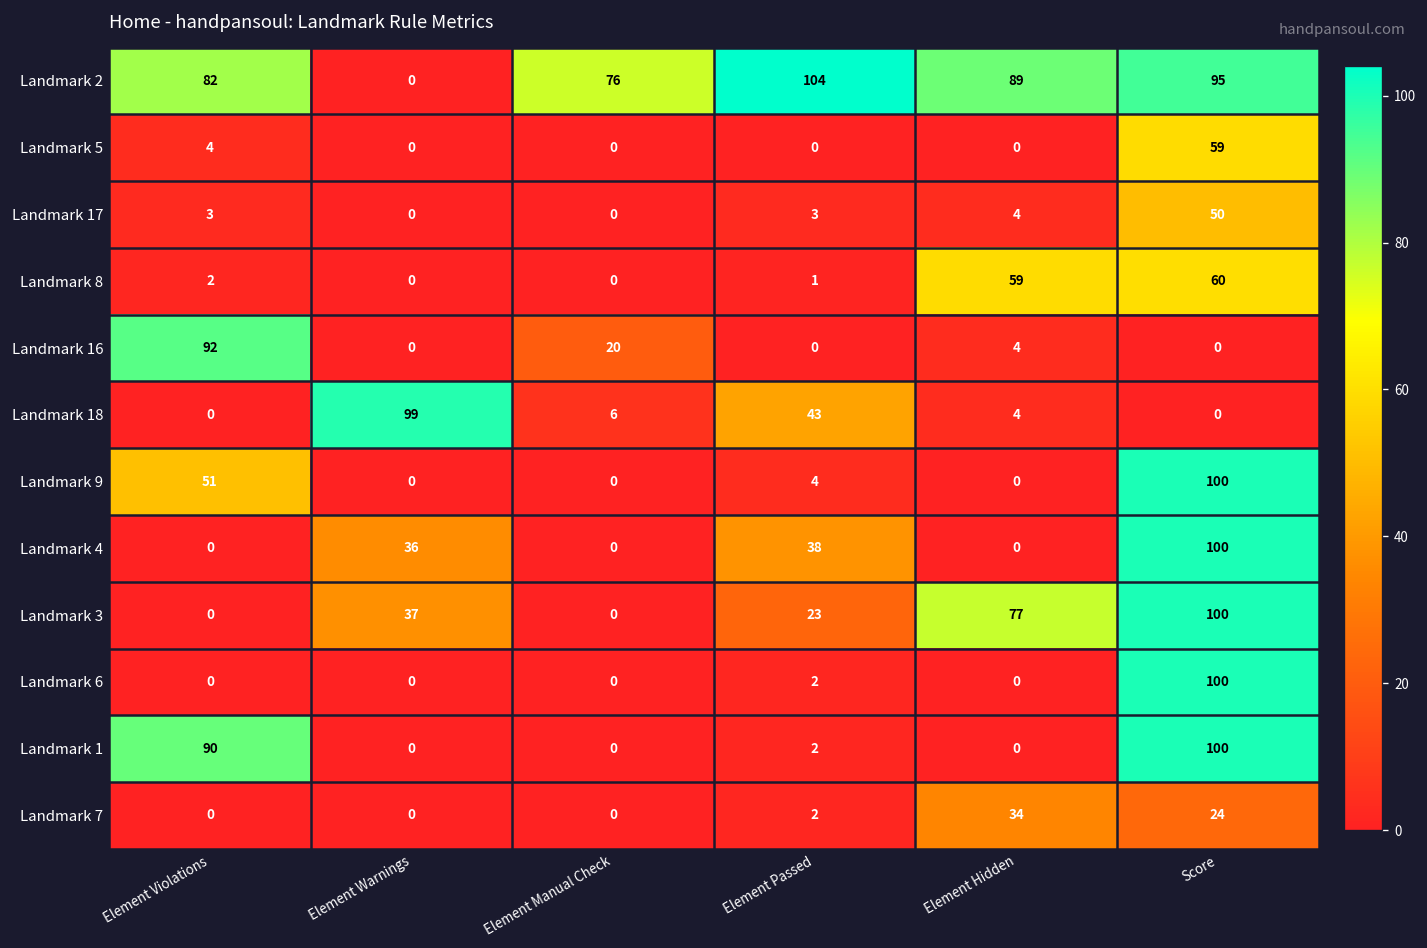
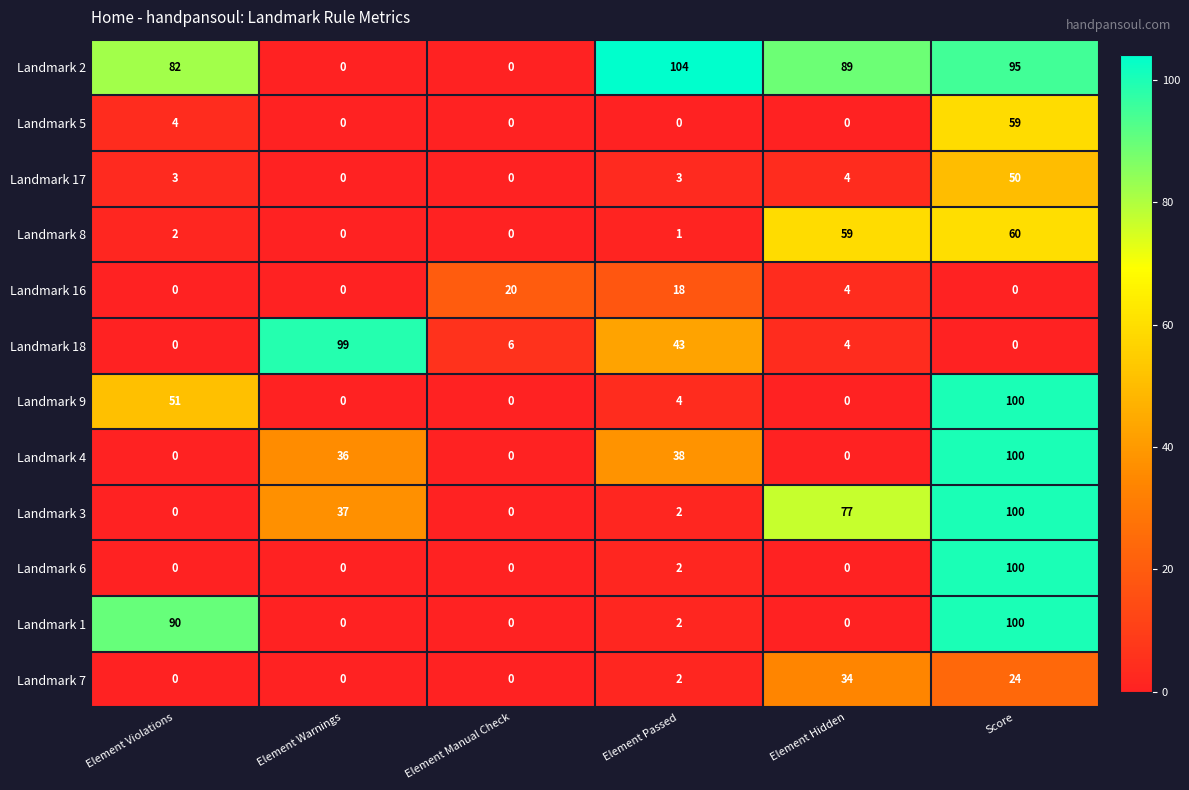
  {
    "Landmark 2": {
      "Element Violations": 82,
      "Element Warnings": 0,
-     "Element Manual Check": 76,
+     "Element Manual Check": 0,
      "Element Passed": 104,
      "Element Hidden": 89,
      "Score": 95
    },
    "Landmark 5": {
      "Element Violations": 4,
      "Element Warnings": 0,
      "Element Manual Check": 0,
      "Element Passed": 0,
      "Element Hidden": 0,
      "Score": 59
    },
    "Landmark 17": {
      "Element Violations": 3,
      "Element Warnings": 0,
      "Element Manual Check": 0,
      "Element Passed": 3,
      "Element Hidden": 4,
      "Score": 50
    },
    "Landmark 8": {
      "Element Violations": 2,
      "Element Warnings": 0,
      "Element Manual Check": 0,
      "Element Passed": 1,
      "Element Hidden": 59,
      "Score": 60
    },
    "Landmark 16": {
-     "Element Violations": 92,
+     "Element Violations": 0,
      "Element Warnings": 0,
      "Element Manual Check": 20,
-     "Element Passed": 0,
+     "Element Passed": 18,
      "Element Hidden": 4,
      "Score": 0
    },
    "Landmark 18": {
      "Element Violations": 0,
      "Element Warnings": 99,
      "Element Manual Check": 6,
      "Element Passed": 43,
      "Element Hidden": 4,
      "Score": 0
    },
    "Landmark 9": {
      "Element Violations": 51,
      "Element Warnings": 0,
      "Element Manual Check": 0,
      "Element Passed": 4,
      "Element Hidden": 0,
      "Score": 100
    },
    "Landmark 4": {
      "Element Violations": 0,
      "Element Warnings": 36,
      "Element Manual Check": 0,
      "Element Passed": 38,
      "Element Hidden": 0,
      "Score": 100
    },
    "Landmark 3": {
      "Element Violations": 0,
      "Element Warnings": 37,
      "Element Manual Check": 0,
-     "Element Passed": 23,
+     "Element Passed": 2,
      "Element Hidden": 77,
      "Score": 100
    },
    "Landmark 6": {
      "Element Violations": 0,
      "Element Warnings": 0,
      "Element Manual Check": 0,
      "Element Passed": 2,
      "Element Hidden": 0,
      "Score": 100
    },
    "Landmark 1": {
      "Element Violations": 90,
      "Element Warnings": 0,
      "Element Manual Check": 0,
      "Element Passed": 2,
      "Element Hidden": 0,
      "Score": 100
    },
    "Landmark 7": {
      "Element Violations": 0,
      "Element Warnings": 0,
      "Element Manual Check": 0,
      "Element Passed": 2,
      "Element Hidden": 34,
      "Score": 24
    }
  }
